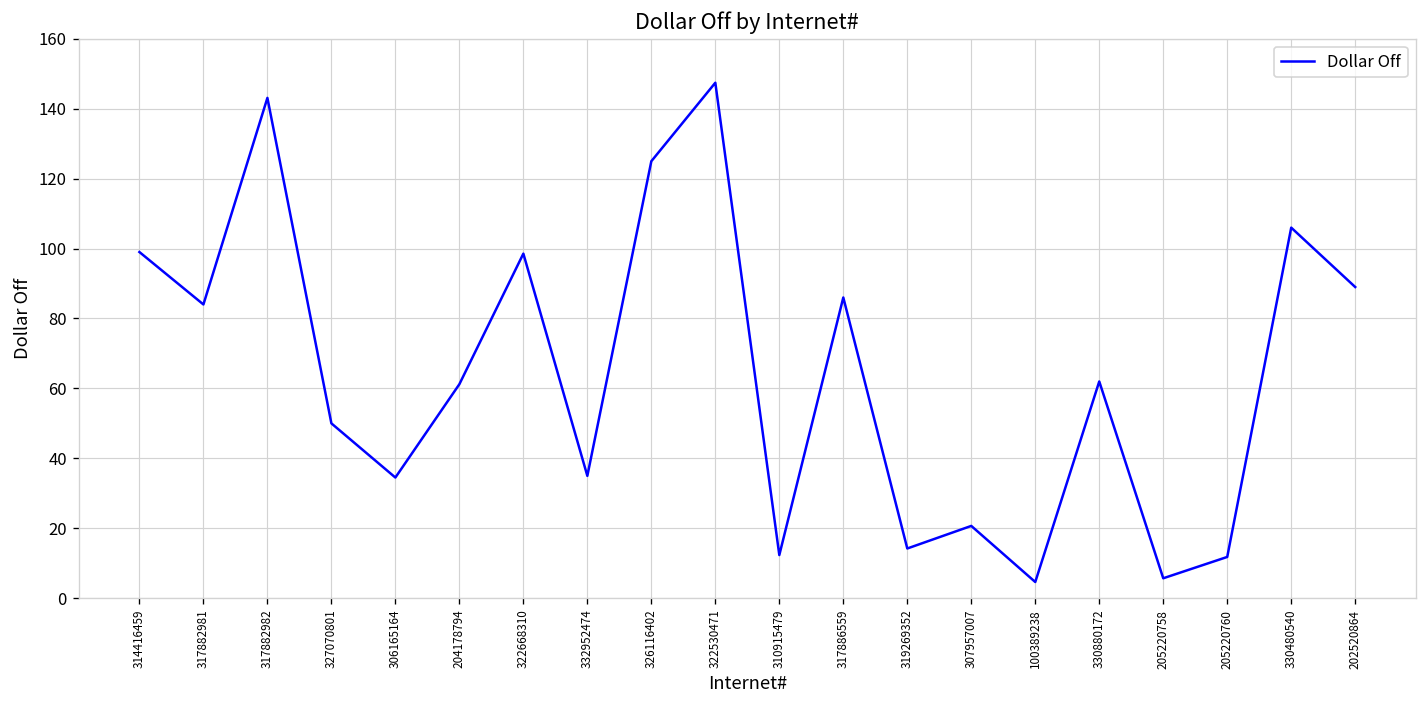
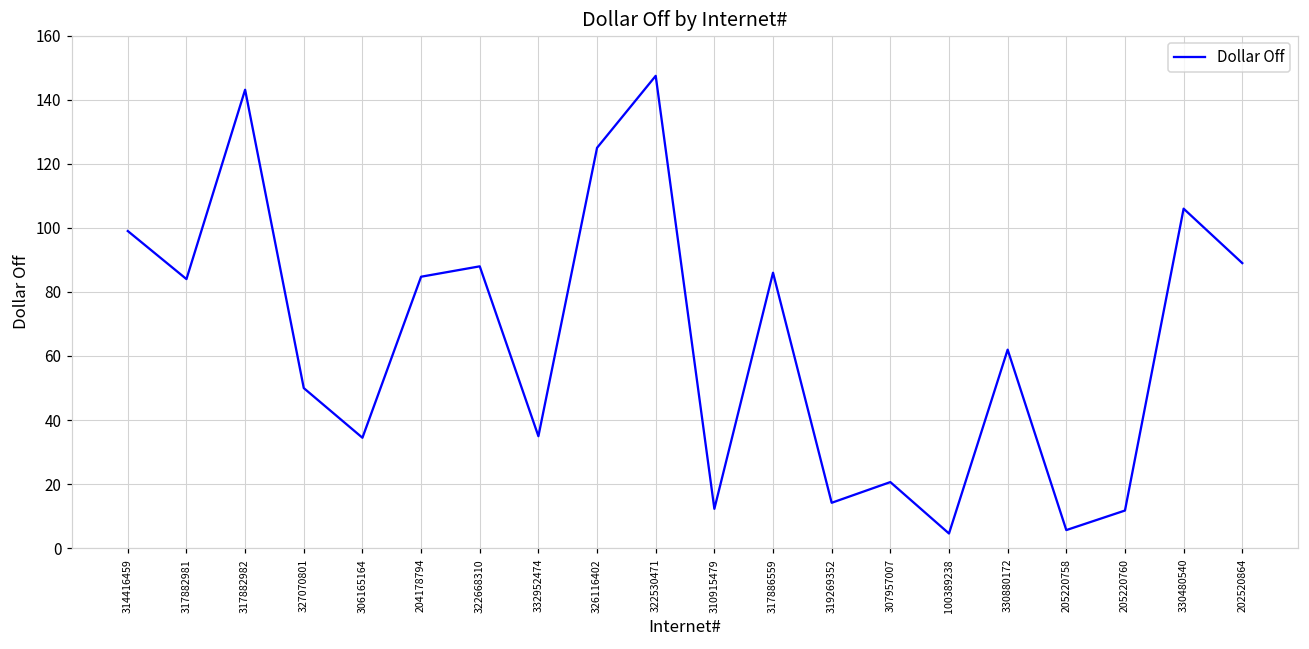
  {
    "314416459": 99,
    "317882981": 84,
    "317882982": 143,
    "327070801": 50,
    "306165164": 34,
-   "204178794": 61,
-   "322668310": 99,
+   "204178794": 85,
+   "322668310": 88,
    "332952474": 35,
    "326116402": 125,
    "322530471": 147,
    "310915479": 12,
    "317886559": 86,
    "319269352": 14,
    "307957007": 21,
    "100389238": 5,
    "330880172": 62,
    "205220758": 6,
    "205220760": 12,
    "330480540": 106,
    "202520864": 89
  }
